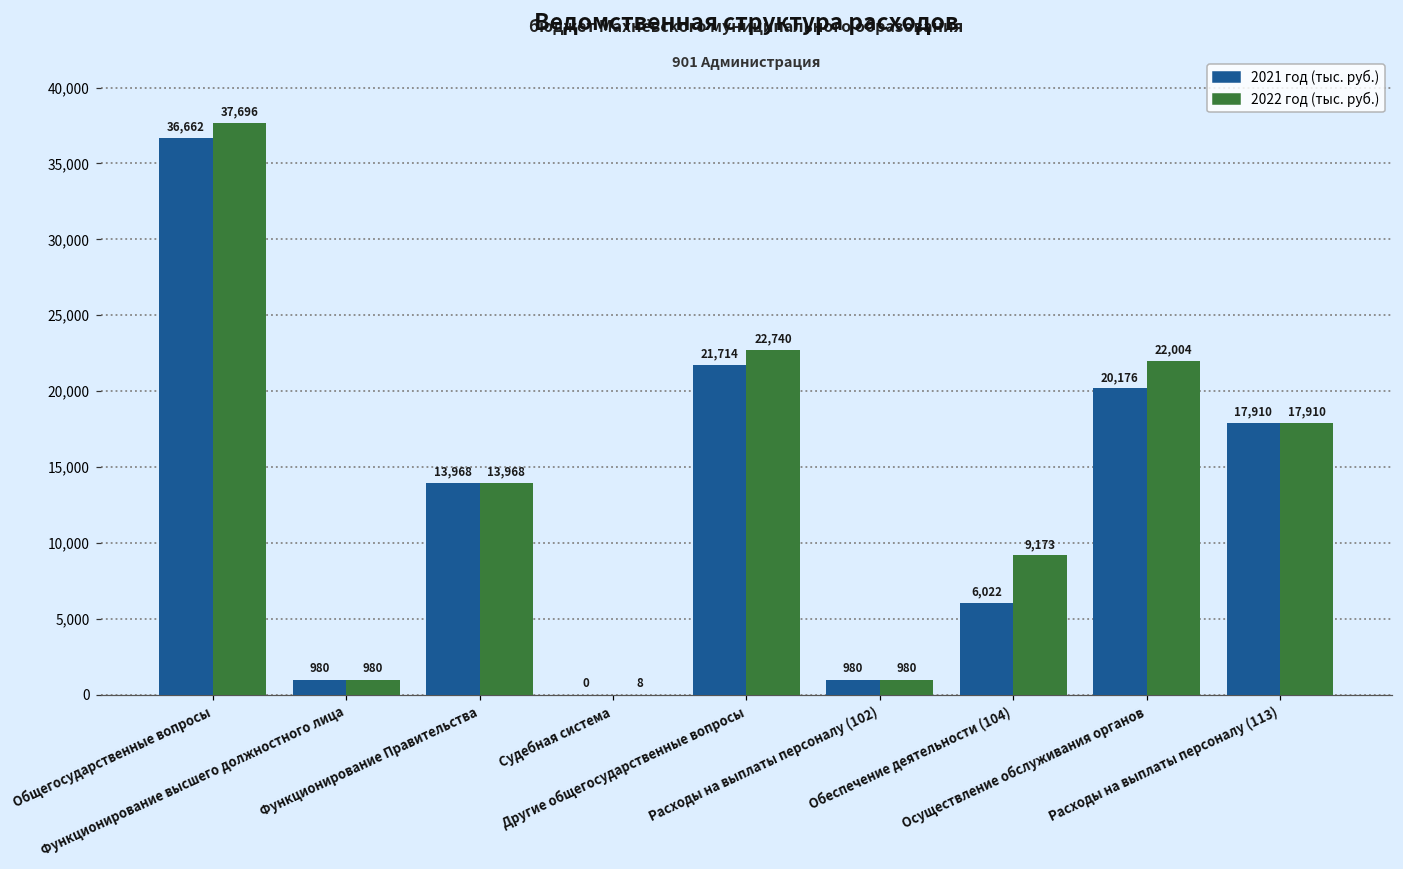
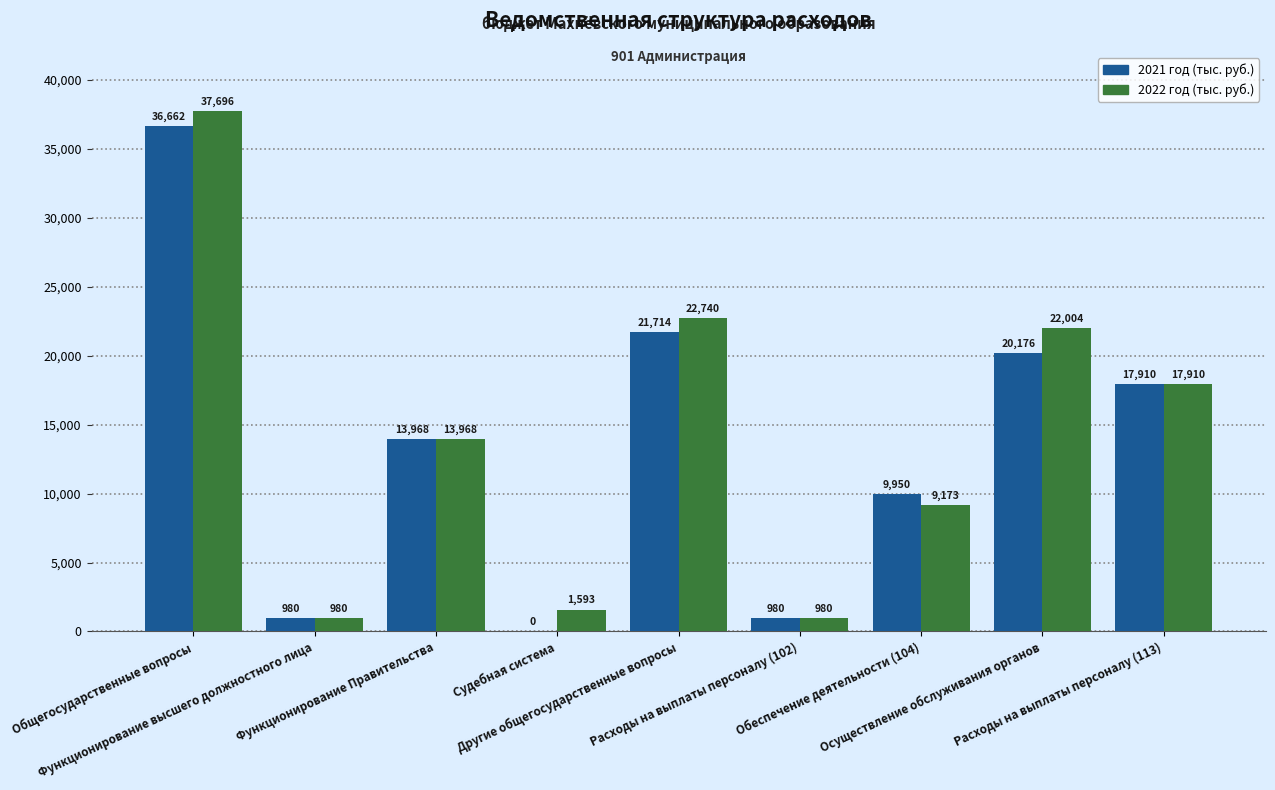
  {
    "2021 год (тыс. руб.)": {
      "Общегосударственные вопросы": "36,662",
      "Функционирование высшего должностного лица": "980",
      "Функционирование Правительства": "13,968",
      "Судебная система": "0",
      "Другие общегосударственные вопросы": "21,714",
      "Расходы на выплаты персоналу (102)": "980",
-     "Обеспечение деятельности (104)": "6,022",
+     "Обеспечение деятельности (104)": "9,950",
      "Осуществление обслуживания органов": "20,176",
      "Расходы на выплаты персоналу (113)": "17,910"
    },
    "2022 год (тыс. руб.)": {
      "Общегосударственные вопросы": "37,696",
      "Функционирование высшего должностного лица": "980",
      "Функционирование Правительства": "13,968",
-     "Судебная система": "8",
+     "Судебная система": "1,593",
      "Другие общегосударственные вопросы": "22,740",
      "Расходы на выплаты персоналу (102)": "980",
      "Обеспечение деятельности (104)": "9,173",
      "Осуществление обслуживания органов": "22,004",
      "Расходы на выплаты персоналу (113)": "17,910"
    }
  }
